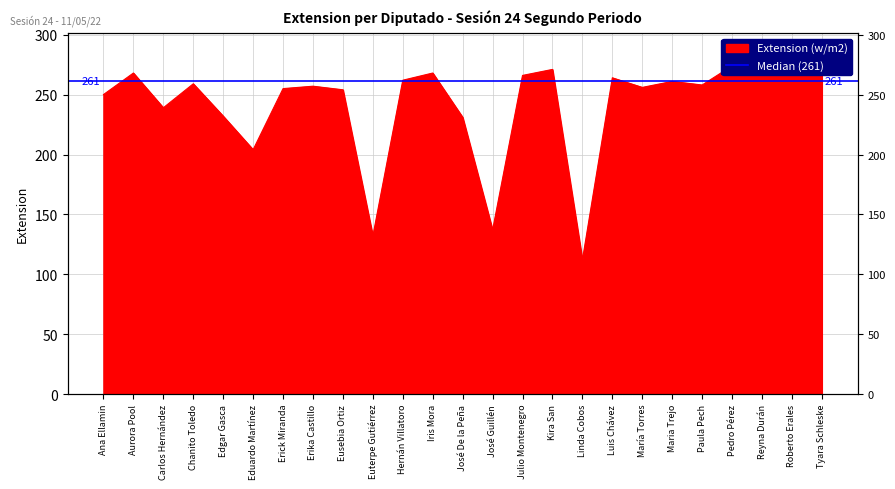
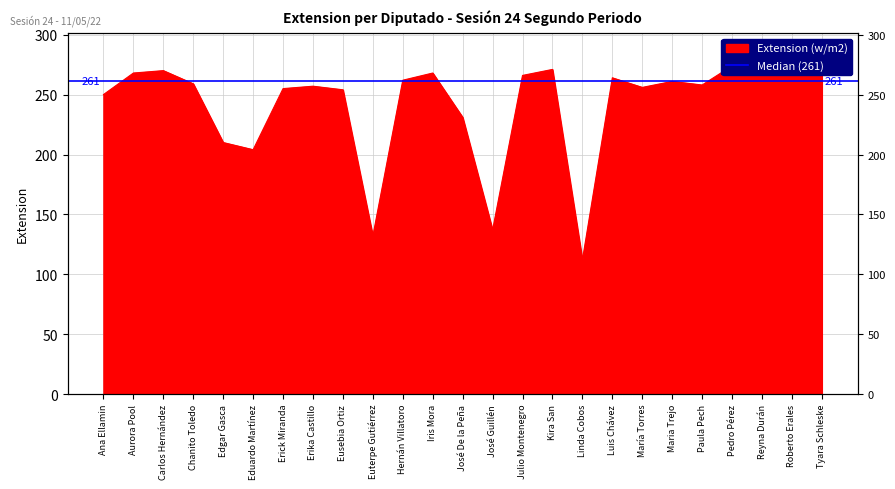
  {
    "Aurora Pool": 268,
-   "Carlos Hernández": 239,
+   "Carlos Hernández": 270,
    "Chanito Toledo": 259,
-   "Edgar Gasca": 232,
+   "Edgar Gasca": 210,
    "Eduardo Martínez": 204,
    "Erick Miranda": 255,
    "Erika Castillo": 257,
    "Eusebia Ortiz": 254,
    "Euterpe Gutiérrez": 132,
    "Hernán Villatoro": 262,
    "Iris Mora": 268,
    "José De la Peña": 231,
    "José Guillén": 137,
    "Julio Montenegro": 266,
    "Kira San": 271,
    "Linda Cobos": 112,
    "Luis Chávez": 264,
    "María Torres": 256,
    "Maria Trejo": 261,
    "Paula Pech": 258
  }
